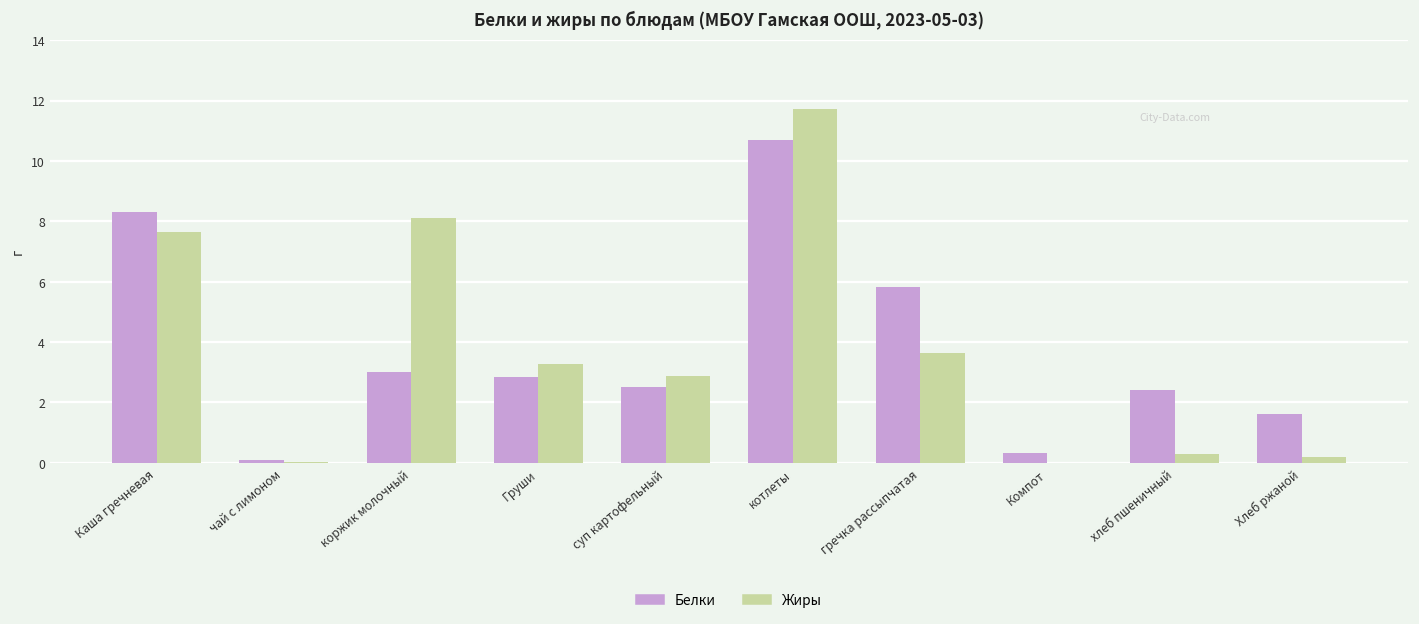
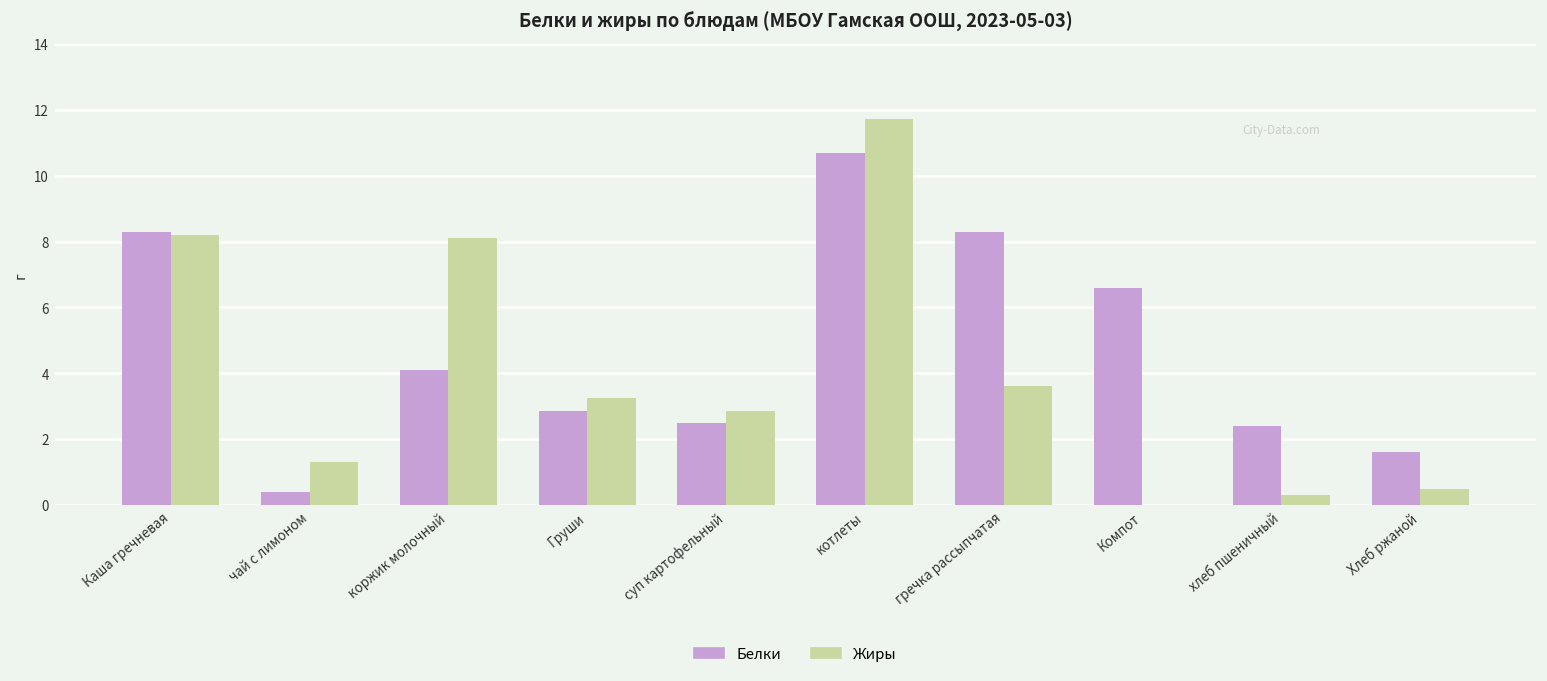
  {
    "Белки": {
      "Каша гречневая": 8.3,
-     "чай с лимоном": 0.1,
-     "коржик молочный": 3.0,
+     "чай с лимоном": 0.4,
+     "коржик молочный": 4.1,
      "Груши": 2.9,
      "суп картофельный": 2.5,
      "котлеты": 10.7,
-     "гречка рассыпчатая": 5.8,
-     "Компот": 0.3,
+     "гречка рассыпчатая": 8.3,
+     "Компот": 6.6,
      "хлеб пшеничный": 2.4,
      "Хлеб ржаной": 1.6
    },
    "Жиры": {
-     "Каша гречневая": 7.7,
-     "чай с лимоном": 0.0,
+     "Каша гречневая": 8.2,
+     "чай с лимоном": 1.3,
      "коржик молочный": 8.1,
      "Груши": 3.3,
      "суп картофельный": 2.9,
      "котлеты": 11.7,
      "гречка рассыпчатая": 3.6,
      "Компот": 0.0,
      "хлеб пшеничный": 0.3,
-     "Хлеб ржаной": 0.2
+     "Хлеб ржаной": 0.5
    }
  }
